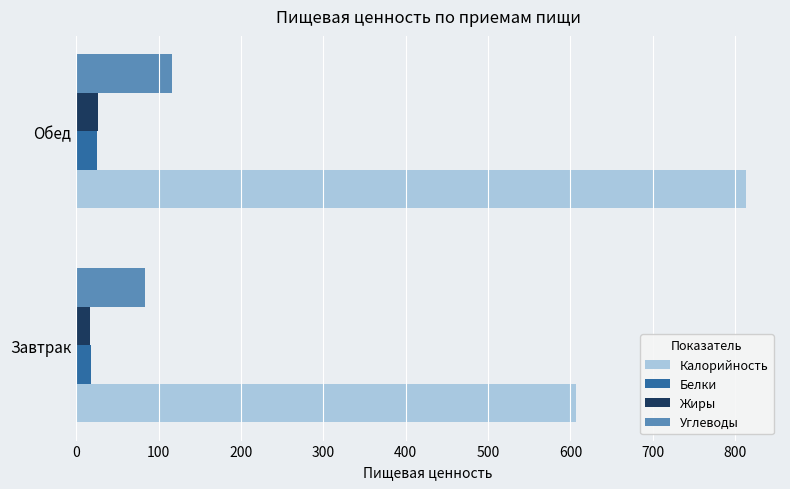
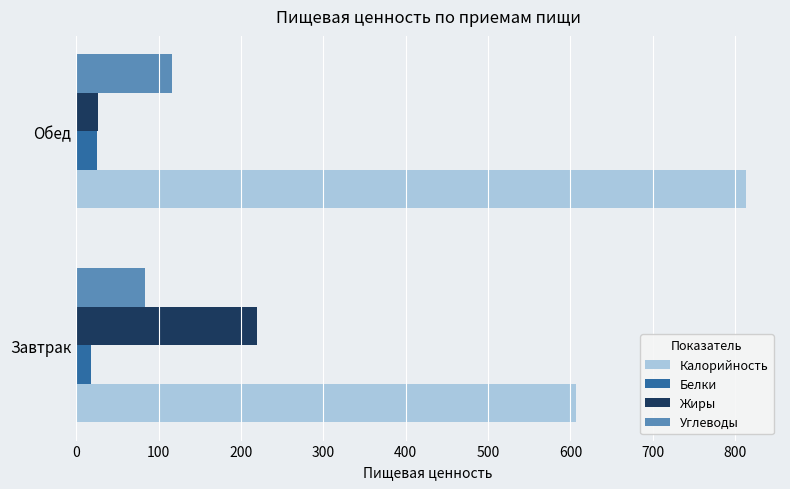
  {
    "Калорийность": {
      "Обед": 810,
      "Завтрак": 610
    },
    "Жиры": {
      "Обед": 30,
-     "Завтрак": 20
+     "Завтрак": 220
    }
  }
